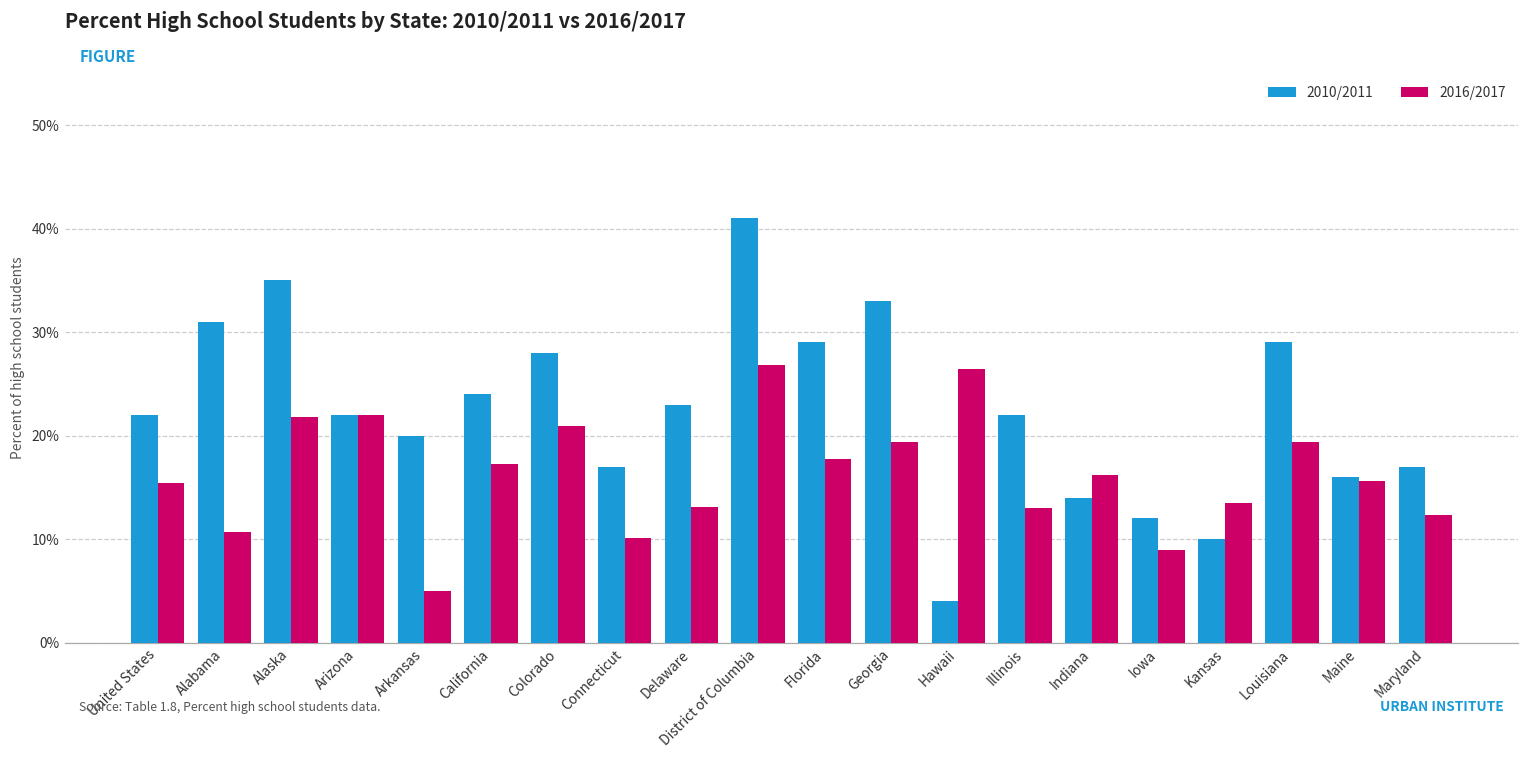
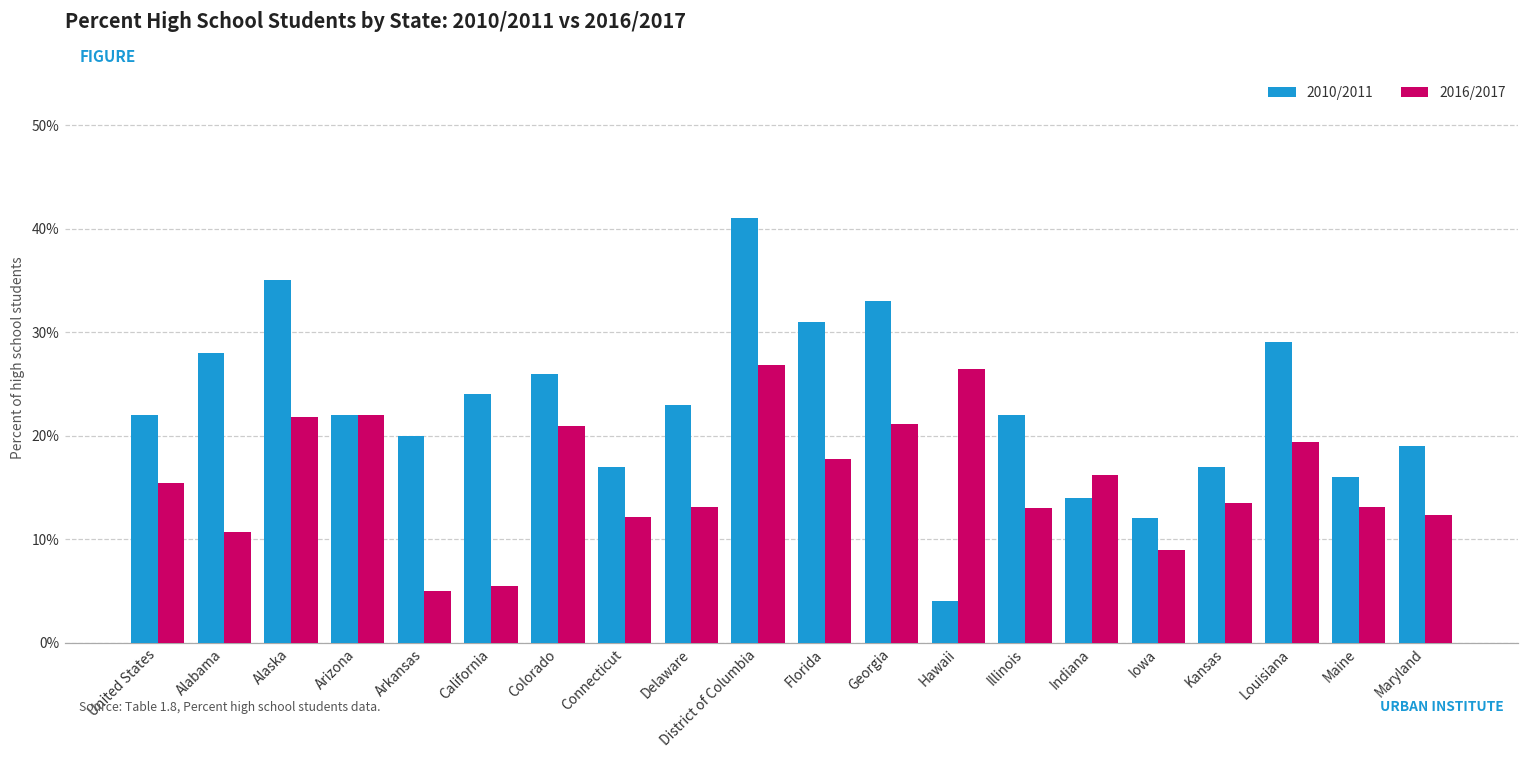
  {
    "2010/2011": {
      "United States": "22%",
-     "Alabama": "31%",
+     "Alabama": "28%",
      "Alaska": "35%",
      "Arizona": "22%",
      "Arkansas": "20%",
      "California": "24%",
-     "Colorado": "28%",
+     "Colorado": "26%",
      "Connecticut": "17%",
      "Delaware": "23%",
      "District of Columbia": "41%",
-     "Florida": "29%",
+     "Florida": "31%",
      "Georgia": "33%",
      "Hawaii": "4%",
      "Illinois": "22%",
      "Indiana": "14%",
      "Iowa": "12%",
-     "Kansas": "10%",
+     "Kansas": "17%",
      "Louisiana": "29%",
      "Maine": "16%",
-     "Maryland": "17%"
+     "Maryland": "19%"
    },
    "2016/2017": {
      "United States": "15%",
      "Alabama": "11%",
      "Alaska": "22%",
      "Arizona": "22%",
      "Arkansas": "5%",
-     "California": "17%",
+     "California": "6%",
      "Colorado": "21%",
-     "Connecticut": "10%",
+     "Connecticut": "12%",
      "Delaware": "13%",
      "District of Columbia": "27%",
      "Florida": "18%",
-     "Georgia": "19%",
+     "Georgia": "21%",
      "Hawaii": "26%",
      "Illinois": "13%",
      "Indiana": "16%",
      "Iowa": "9%",
      "Kansas": "14%",
      "Louisiana": "19%",
-     "Maine": "16%",
+     "Maine": "13%",
      "Maryland": "12%"
    }
  }
